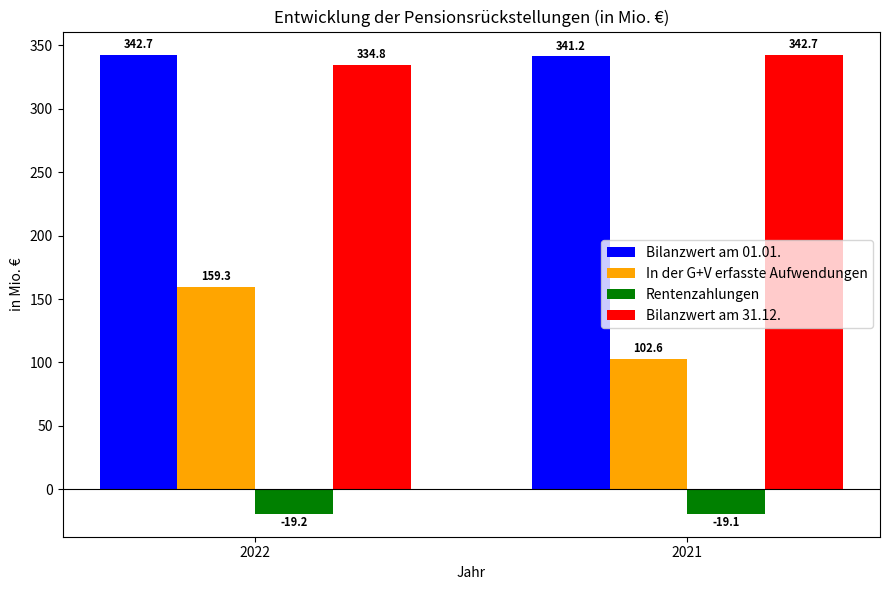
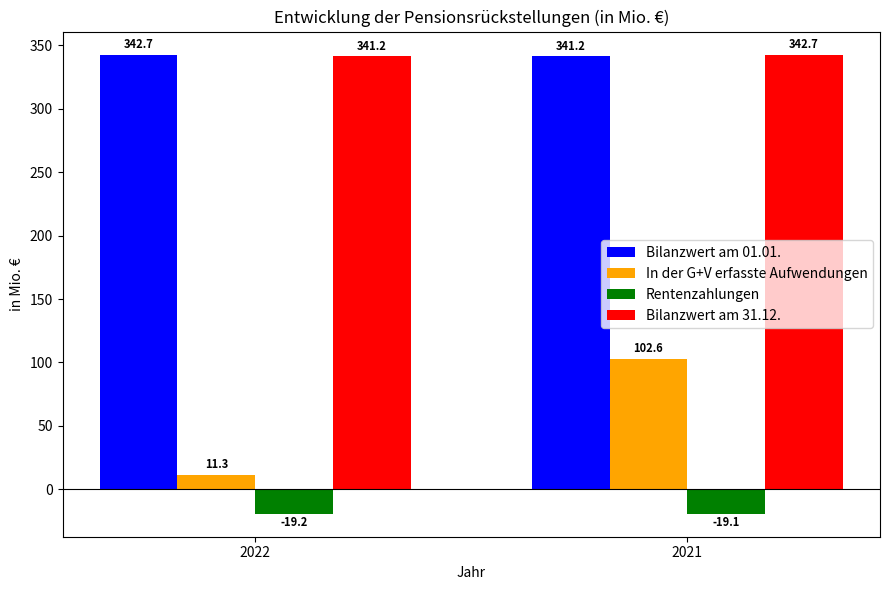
  {
    "Bilanzwert am 01.01.": {
      "2022": 342.7,
      "2021": 341.2
    },
    "In der G+V erfasste Aufwendungen": {
-     "2022": 159.3,
+     "2022": 11.3,
      "2021": 102.6
    },
    "Rentenzahlungen": {
      "2022": -19.2,
      "2021": -19.1
    },
    "Bilanzwert am 31.12.": {
-     "2022": 334.8,
+     "2022": 341.2,
      "2021": 342.7
    }
  }
